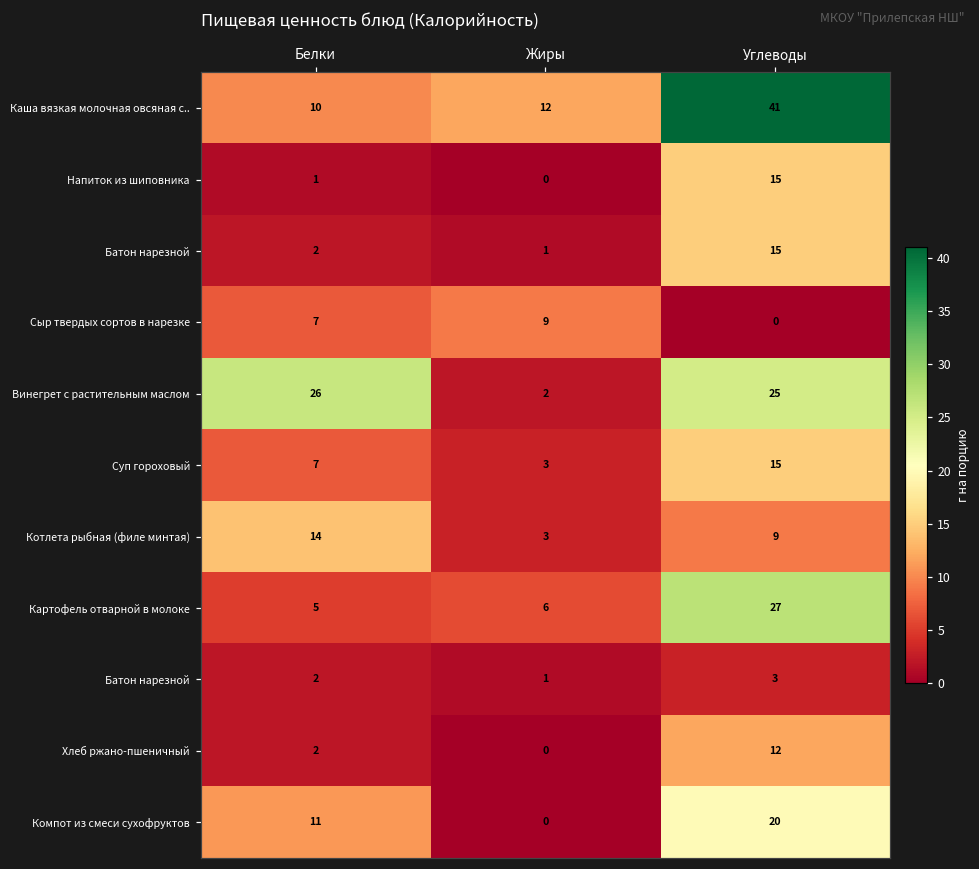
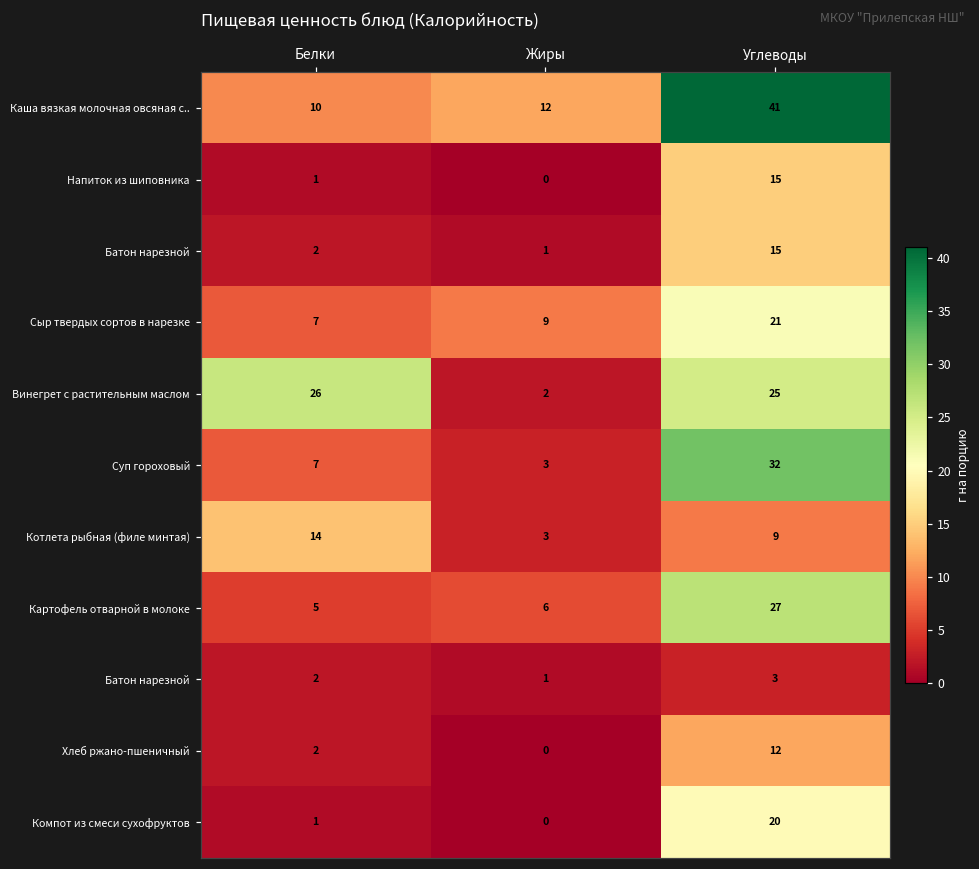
  {
    "Каша вязкая молочная овсяная с..": {
      "Белки": 10,
      "Жиры": 12,
      "Углеводы": 41
    },
    "Напиток из шиповника": {
      "Белки": 1,
      "Жиры": 0,
      "Углеводы": 15
    },
    "Сыр твердых сортов в нарезке": {
      "Белки": 7,
      "Жиры": 9,
-     "Углеводы": 0
+     "Углеводы": 21
    },
    "Винегрет с растительным маслом": {
      "Белки": 26,
      "Жиры": 2,
      "Углеводы": 25
    },
    "Суп гороховый": {
      "Белки": 7,
      "Жиры": 3,
-     "Углеводы": 15
+     "Углеводы": 32
    },
    "Котлета рыбная (филе минтая)": {
      "Белки": 14,
      "Жиры": 3,
      "Углеводы": 9
    },
    "Картофель отварной в молоке": {
      "Белки": 5,
      "Жиры": 6,
      "Углеводы": 27
    },
    "Хлеб ржано-пшеничный": {
      "Белки": 2,
      "Жиры": 0,
      "Углеводы": 12
    },
    "Компот из смеси сухофруктов": {
-     "Белки": 11,
+     "Белки": 1,
      "Жиры": 0,
      "Углеводы": 20
    }
  }
